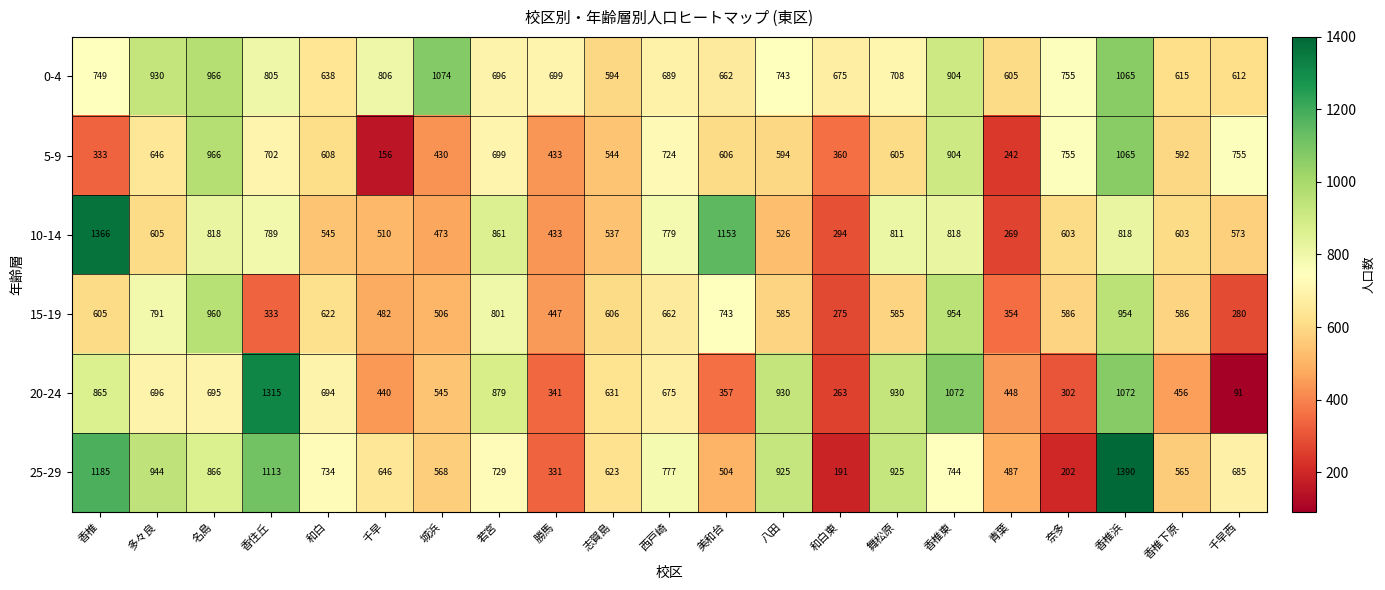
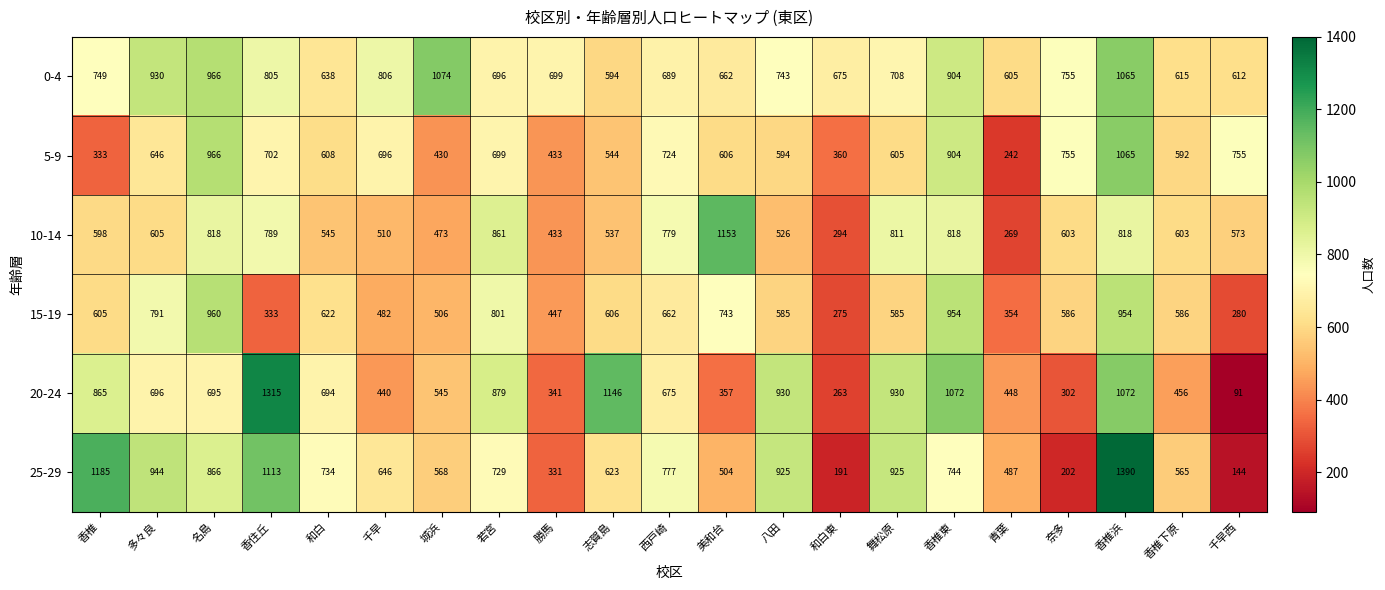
  {
    "0-4": {
      "香椎": 749,
      "多々良": 930,
      "名島": 966,
      "香住丘": 805,
      "和白": 638,
      "千早": 806,
      "城浜": 1074,
      "若宮": 696,
      "勝馬": 699,
      "志賀島": 594,
      "西戸崎": 689,
      "美和台": 662,
      "八田": 743,
      "和白東": 675,
      "舞松原": 708,
      "香椎東": 904,
      "青葉": 605,
      "奈多": 755,
      "香椎浜": 1065,
      "香椎下原": 615,
      "千早西": 612
    },
    "5-9": {
      "香椎": 333,
      "多々良": 646,
      "名島": 966,
      "香住丘": 702,
      "和白": 608,
-     "千早": 156,
+     "千早": 696,
      "城浜": 430,
      "若宮": 699,
      "勝馬": 433,
      "志賀島": 544,
      "西戸崎": 724,
      "美和台": 606,
      "八田": 594,
      "和白東": 360,
      "舞松原": 605,
      "香椎東": 904,
      "青葉": 242,
      "奈多": 755,
      "香椎浜": 1065,
      "香椎下原": 592,
      "千早西": 755
    },
    "10-14": {
-     "香椎": 1366,
+     "香椎": 598,
      "多々良": 605,
      "名島": 818,
      "香住丘": 789,
      "和白": 545,
      "千早": 510,
      "城浜": 473,
      "若宮": 861,
      "勝馬": 433,
      "志賀島": 537,
      "西戸崎": 779,
      "美和台": 1153,
      "八田": 526,
      "和白東": 294,
      "舞松原": 811,
      "香椎東": 818,
      "青葉": 269,
      "奈多": 603,
      "香椎浜": 818,
      "香椎下原": 603,
      "千早西": 573
    },
    "15-19": {
      "香椎": 605,
      "多々良": 791,
      "名島": 960,
      "香住丘": 333,
      "和白": 622,
      "千早": 482,
      "城浜": 506,
      "若宮": 801,
      "勝馬": 447,
      "志賀島": 606,
      "西戸崎": 662,
      "美和台": 743,
      "八田": 585,
      "和白東": 275,
      "舞松原": 585,
      "香椎東": 954,
      "青葉": 354,
      "奈多": 586,
      "香椎浜": 954,
      "香椎下原": 586,
      "千早西": 280
    },
    "20-24": {
      "香椎": 865,
      "多々良": 696,
      "名島": 695,
      "香住丘": 1315,
      "和白": 694,
      "千早": 440,
      "城浜": 545,
      "若宮": 879,
      "勝馬": 341,
-     "志賀島": 631,
+     "志賀島": 1146,
      "西戸崎": 675,
      "美和台": 357,
      "八田": 930,
      "和白東": 263,
      "舞松原": 930,
      "香椎東": 1072,
      "青葉": 448,
      "奈多": 302,
      "香椎浜": 1072,
      "香椎下原": 456,
      "千早西": 91
    },
    "25-29": {
      "香椎": 1185,
      "多々良": 944,
      "名島": 866,
      "香住丘": 1113,
      "和白": 734,
      "千早": 646,
      "城浜": 568,
      "若宮": 729,
      "勝馬": 331,
      "志賀島": 623,
      "西戸崎": 777,
      "美和台": 504,
      "八田": 925,
      "和白東": 191,
      "舞松原": 925,
      "香椎東": 744,
      "青葉": 487,
      "奈多": 202,
      "香椎浜": 1390,
      "香椎下原": 565,
-     "千早西": 685
+     "千早西": 144
    }
  }
